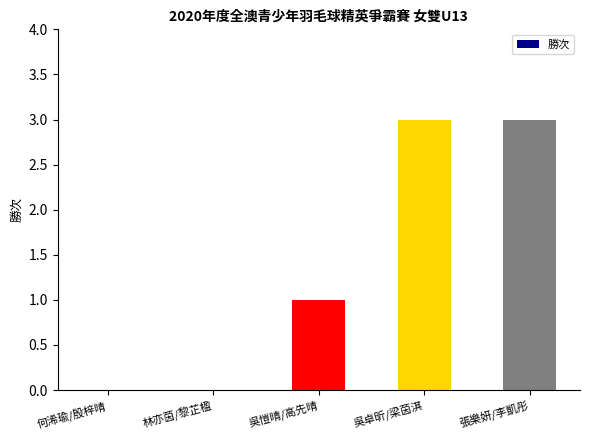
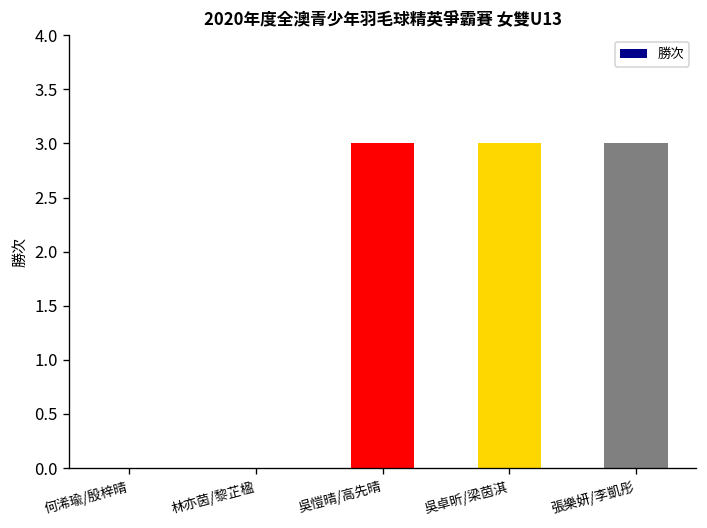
  {
    "何浠瑜/殷梓晴": 0,
    "林亦茵/黎芷楹": 0,
-   "吳愷晴/高先晴": 1,
+   "吳愷晴/高先晴": 3,
    "吳卓昕/梁茵淇": 3,
    "張樂妍/李凱彤": 3
  }
